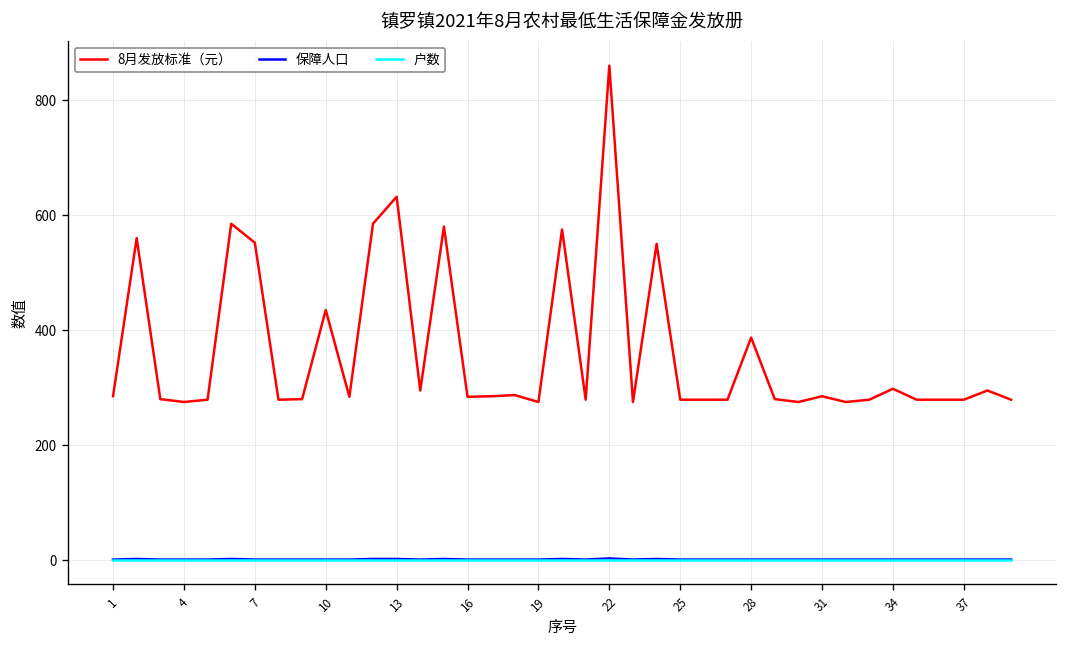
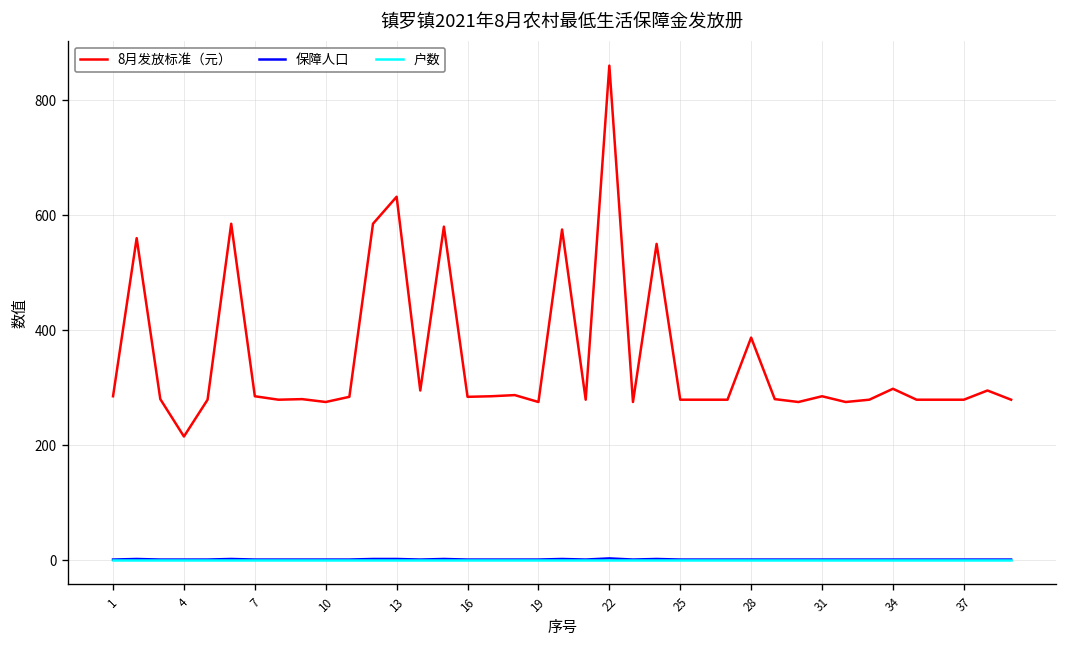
  {
    "8月发放标准（元）": {
      "1": 290,
-     "4": 280,
-     "7": 550,
-     "10": 440,
+     "4": 220,
+     "7": 290,
+     "10": 280,
      "13": 630,
      "16": 280,
      "19": 280,
      "22": 860,
      "25": 280,
      "28": 390,
      "31": 290,
      "34": 300,
      "37": 280
    }
  }
